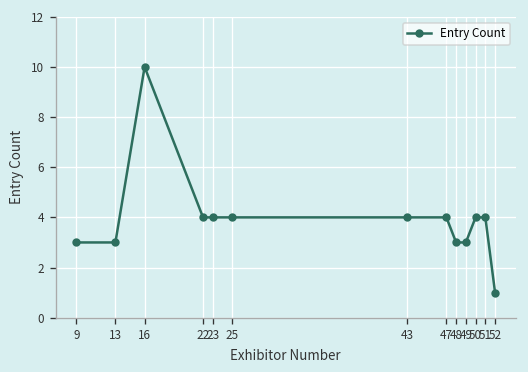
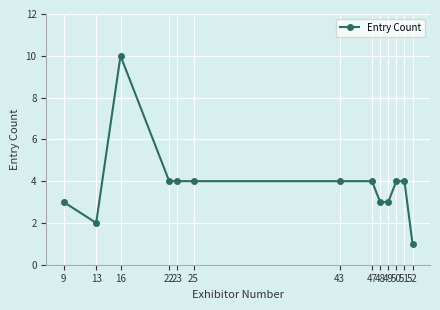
  {
    "9": 3,
-   "13": 3,
+   "13": 2,
    "16": 10,
    "25": 4,
    "43": 4
  }
